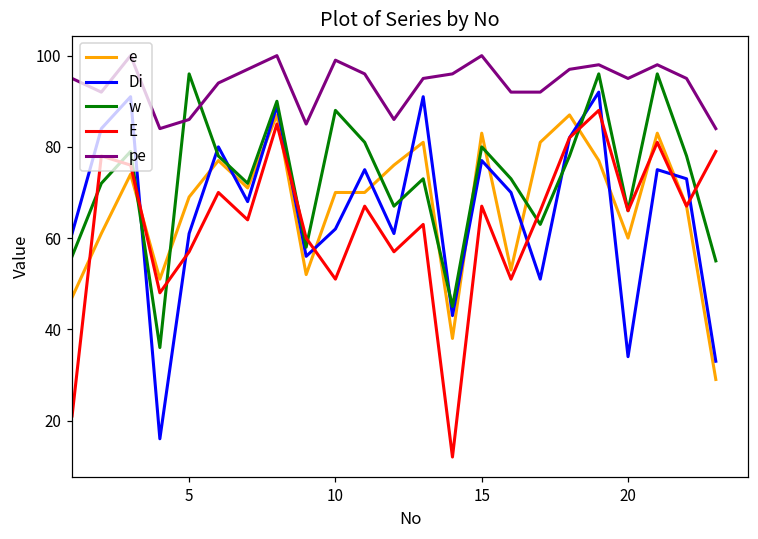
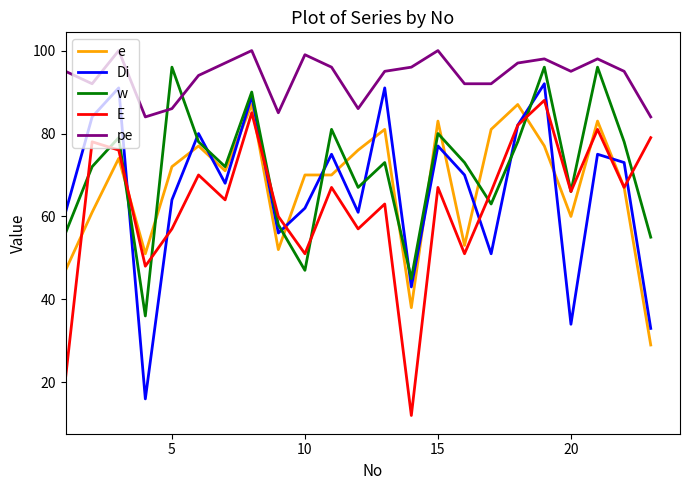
  {
    "e": {
-     "5": 69,
+     "5": 72,
      "10": 70,
      "15": 83,
      "20": 60
    },
    "Di": {
-     "5": 61,
+     "5": 64,
      "10": 62,
      "15": 77,
      "20": 34
    },
    "w": {
      "5": 96,
-     "10": 88,
+     "10": 47,
      "15": 80
    },
    "E": {
      "5": 57,
      "10": 51,
      "15": 67
    },
    "pe": {
      "5": 86,
      "10": 99,
      "15": 100,
      "20": 95
    }
  }
